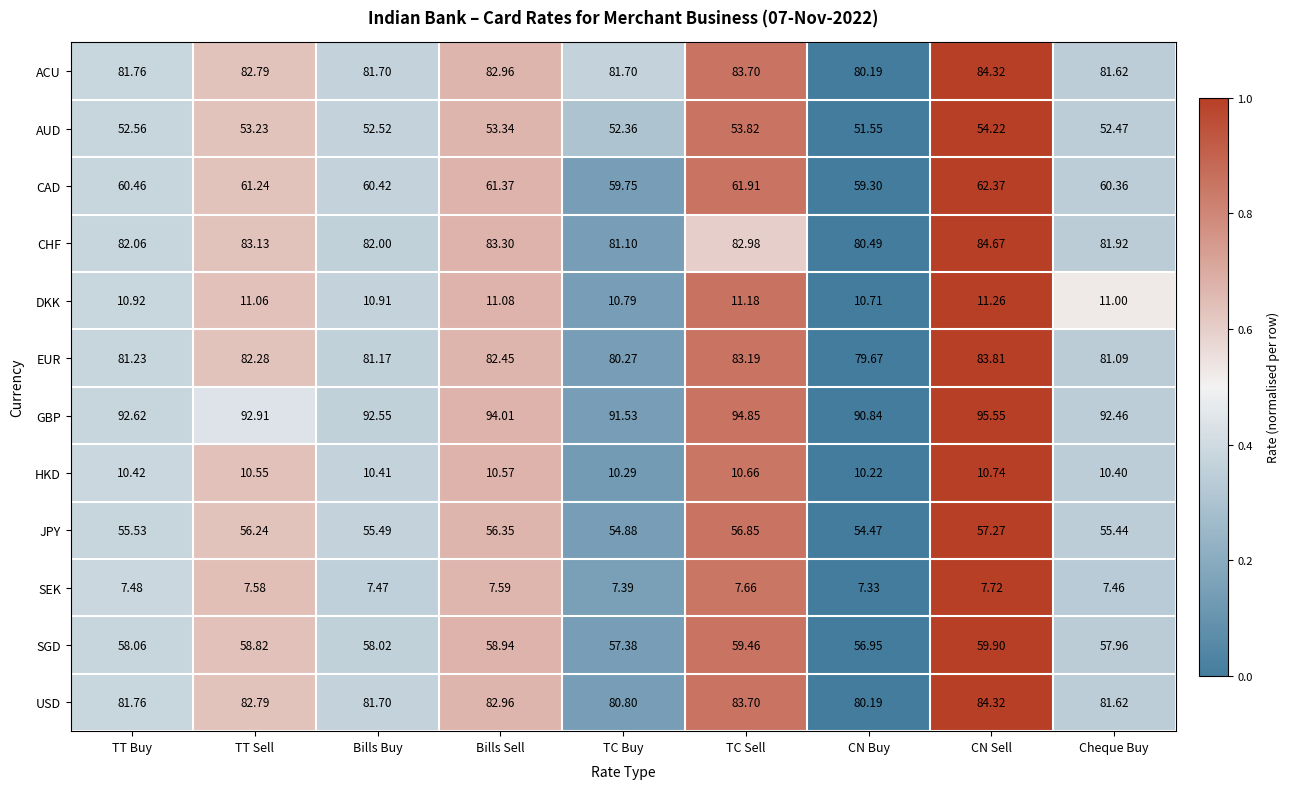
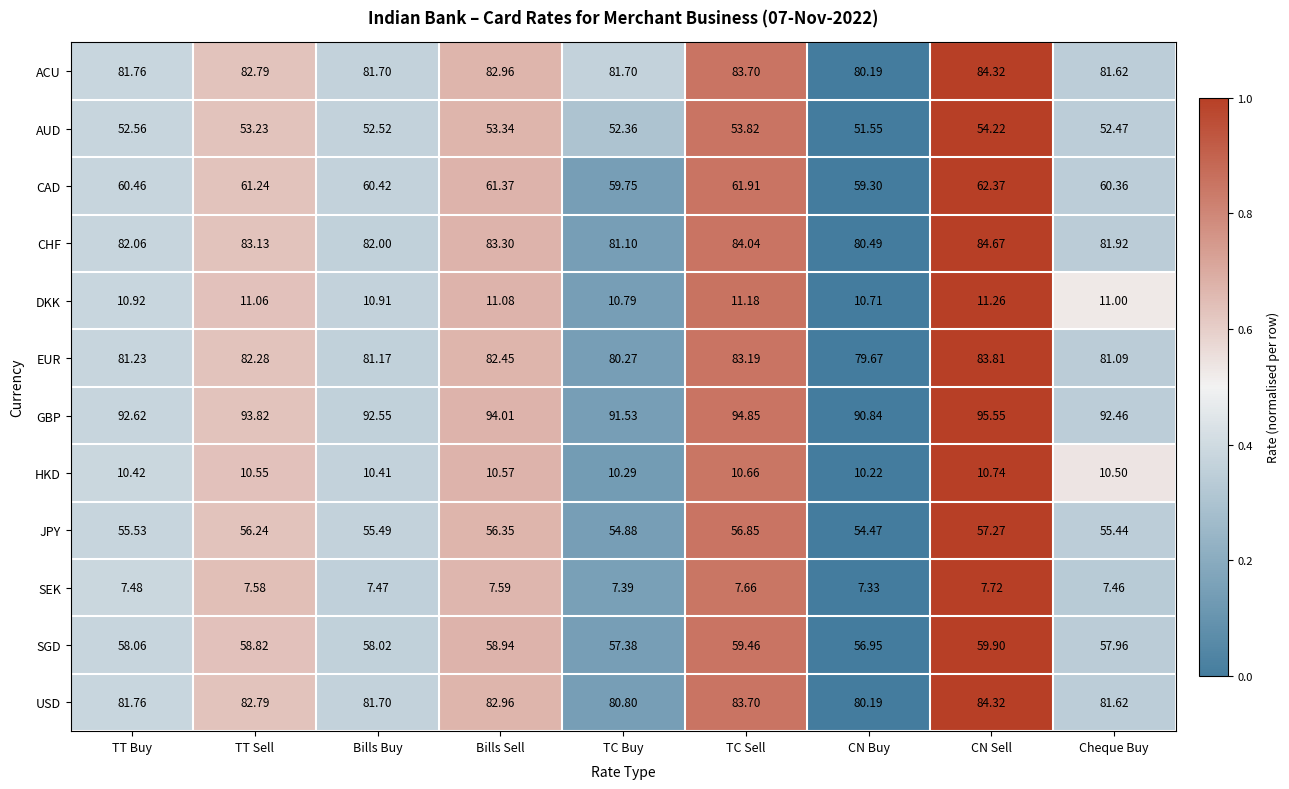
  {
    "ACU": {
      "TT Buy": 81.76,
      "TT Sell": 82.79,
      "Bills Buy": 81.70,
      "Bills Sell": 82.96,
      "TC Buy": 81.70,
      "TC Sell": 83.70,
      "CN Buy": 80.19,
      "CN Sell": 84.32,
      "Cheque Buy": 81.62
    },
    "AUD": {
      "TT Buy": 52.56,
      "TT Sell": 53.23,
      "Bills Buy": 52.52,
      "Bills Sell": 53.34,
      "TC Buy": 52.36,
      "TC Sell": 53.82,
      "CN Buy": 51.55,
      "CN Sell": 54.22,
      "Cheque Buy": 52.47
    },
    "CAD": {
      "TT Buy": 60.46,
      "TT Sell": 61.24,
      "Bills Buy": 60.42,
      "Bills Sell": 61.37,
      "TC Buy": 59.75,
      "TC Sell": 61.91,
      "CN Buy": 59.30,
      "CN Sell": 62.37,
      "Cheque Buy": 60.36
    },
    "CHF": {
      "TT Buy": 82.06,
      "TT Sell": 83.13,
      "Bills Buy": 82.00,
      "Bills Sell": 83.30,
      "TC Buy": 81.10,
-     "TC Sell": 82.98,
+     "TC Sell": 84.04,
      "CN Buy": 80.49,
      "CN Sell": 84.67,
      "Cheque Buy": 81.92
    },
    "DKK": {
      "TT Buy": 10.92,
      "TT Sell": 11.06,
      "Bills Buy": 10.91,
      "Bills Sell": 11.08,
      "TC Buy": 10.79,
      "TC Sell": 11.18,
      "CN Buy": 10.71,
      "CN Sell": 11.26,
      "Cheque Buy": 11.00
    },
    "EUR": {
      "TT Buy": 81.23,
      "TT Sell": 82.28,
      "Bills Buy": 81.17,
      "Bills Sell": 82.45,
      "TC Buy": 80.27,
      "TC Sell": 83.19,
      "CN Buy": 79.67,
      "CN Sell": 83.81,
      "Cheque Buy": 81.09
    },
    "GBP": {
      "TT Buy": 92.62,
-     "TT Sell": 92.91,
+     "TT Sell": 93.82,
      "Bills Buy": 92.55,
      "Bills Sell": 94.01,
      "TC Buy": 91.53,
      "TC Sell": 94.85,
      "CN Buy": 90.84,
      "CN Sell": 95.55,
      "Cheque Buy": 92.46
    },
    "HKD": {
      "TT Buy": 10.42,
      "TT Sell": 10.55,
      "Bills Buy": 10.41,
      "Bills Sell": 10.57,
      "TC Buy": 10.29,
      "TC Sell": 10.66,
      "CN Buy": 10.22,
      "CN Sell": 10.74,
-     "Cheque Buy": 10.40
+     "Cheque Buy": 10.50
    },
    "JPY": {
      "TT Buy": 55.53,
      "TT Sell": 56.24,
      "Bills Buy": 55.49,
      "Bills Sell": 56.35,
      "TC Buy": 54.88,
      "TC Sell": 56.85,
      "CN Buy": 54.47,
      "CN Sell": 57.27,
      "Cheque Buy": 55.44
    },
    "SEK": {
      "TT Buy": 7.48,
      "TT Sell": 7.58,
      "Bills Buy": 7.47,
      "Bills Sell": 7.59,
      "TC Buy": 7.39,
      "TC Sell": 7.66,
      "CN Buy": 7.33,
      "CN Sell": 7.72,
      "Cheque Buy": 7.46
    },
    "SGD": {
      "TT Buy": 58.06,
      "TT Sell": 58.82,
      "Bills Buy": 58.02,
      "Bills Sell": 58.94,
      "TC Buy": 57.38,
      "TC Sell": 59.46,
      "CN Buy": 56.95,
      "CN Sell": 59.90,
      "Cheque Buy": 57.96
    },
    "USD": {
      "TT Buy": 81.76,
      "TT Sell": 82.79,
      "Bills Buy": 81.70,
      "Bills Sell": 82.96,
      "TC Buy": 80.80,
      "TC Sell": 83.70,
      "CN Buy": 80.19,
      "CN Sell": 84.32,
      "Cheque Buy": 81.62
    }
  }
